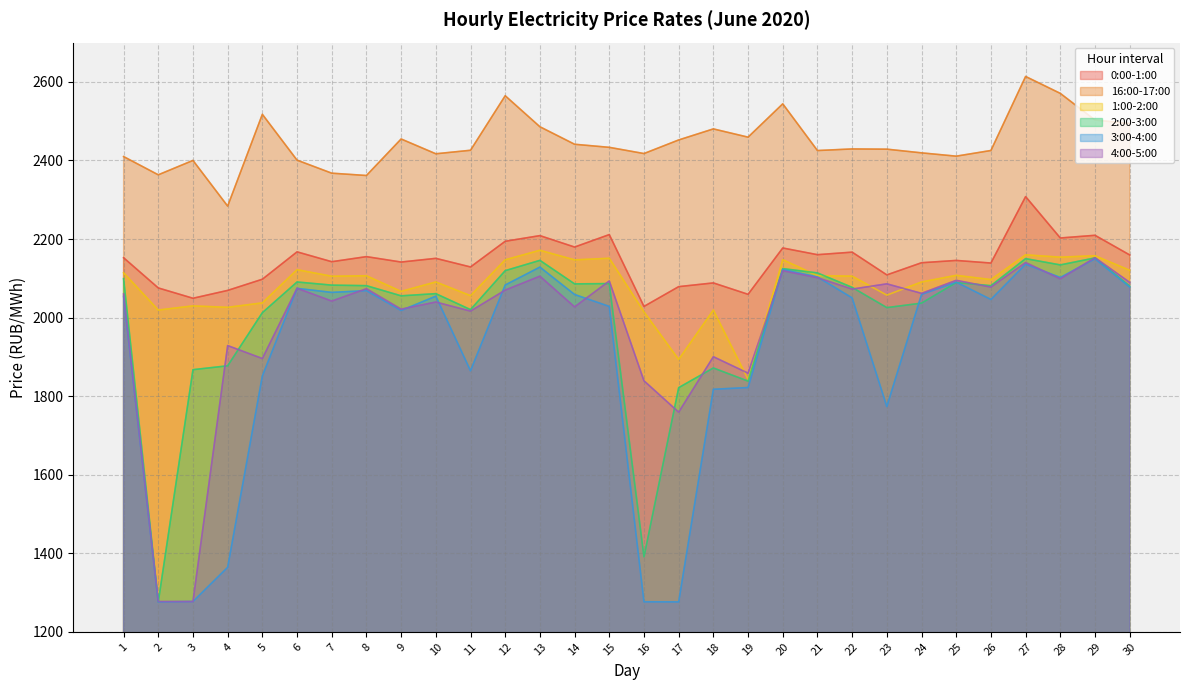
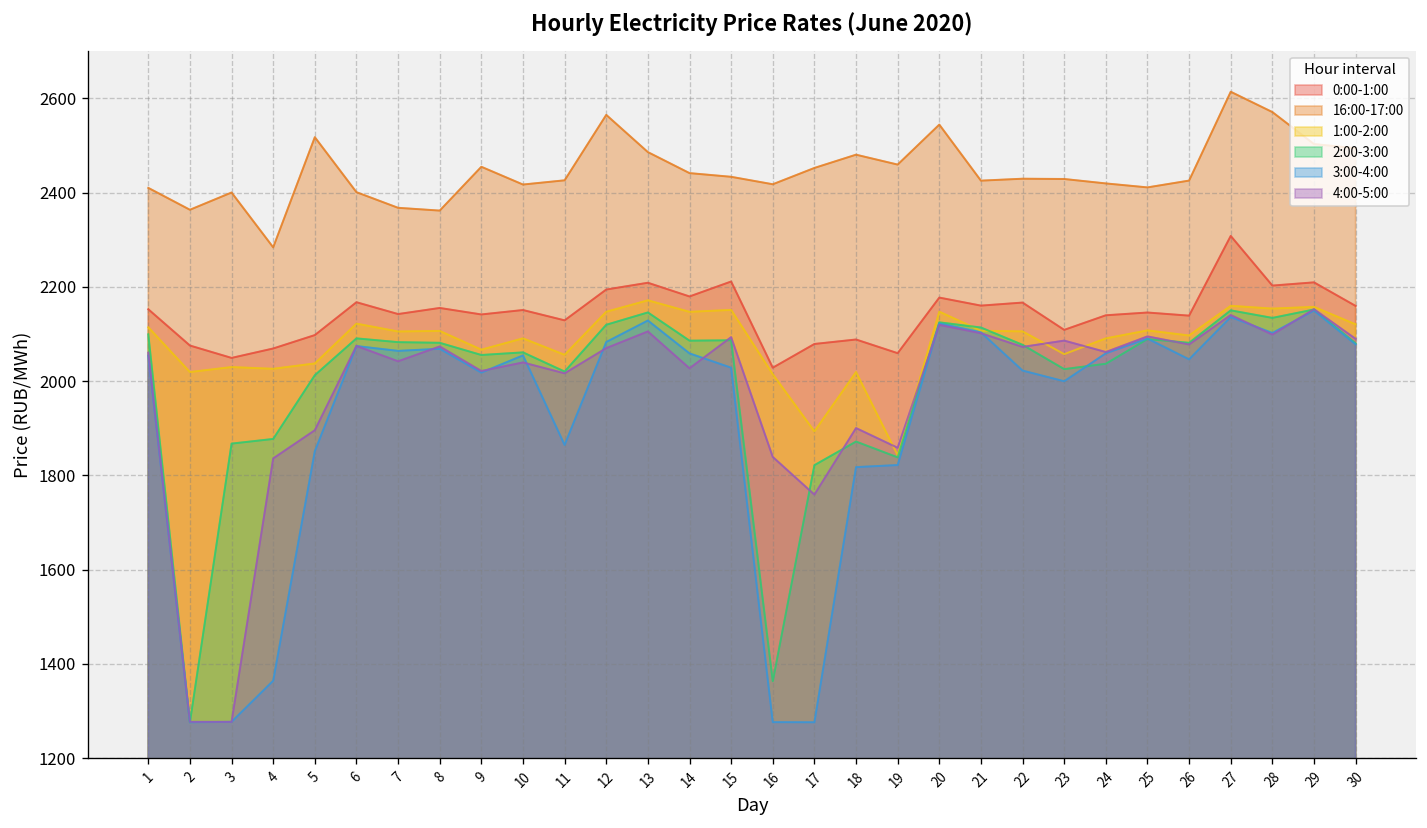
  {
    "2:00-3:00": {
      "1": 2100,
      "3": 1870,
      "4": 1880,
      "5": 2010,
      "6": 2090,
      "7": 2080,
      "8": 2080,
      "9": 2060,
      "10": 2060,
      "12": 2120,
      "13": 2150,
      "14": 2090,
      "15": 2090,
-     "16": 1390,
+     "16": 1360,
      "17": 1820,
      "18": 1870,
      "21": 2110,
      "23": 2030,
      "24": 2040,
      "27": 2150,
      "28": 2130
    },
    "3:00-4:00": {
      "4": 1360,
      "5": 1850,
      "7": 2060,
      "10": 2050,
      "11": 1860,
      "12": 2080,
      "13": 2130,
      "14": 2060,
      "15": 2030,
      "16": 1280,
      "17": 1280,
      "18": 1820,
      "19": 1820,
-     "22": 2050,
-     "23": 1770,
+     "22": 2020,
+     "23": 2000,
      "26": 2050
    },
    "4:00-5:00": {
-     "4": 1930,
+     "4": 1840,
      "5": 1900,
      "7": 2040,
      "10": 2040,
      "12": 2070,
      "13": 2110,
      "14": 2030,
      "15": 2090,
      "16": 1840,
      "17": 1760,
      "18": 1900,
      "19": 1860,
      "23": 2090,
      "30": 2090
    }
  }
